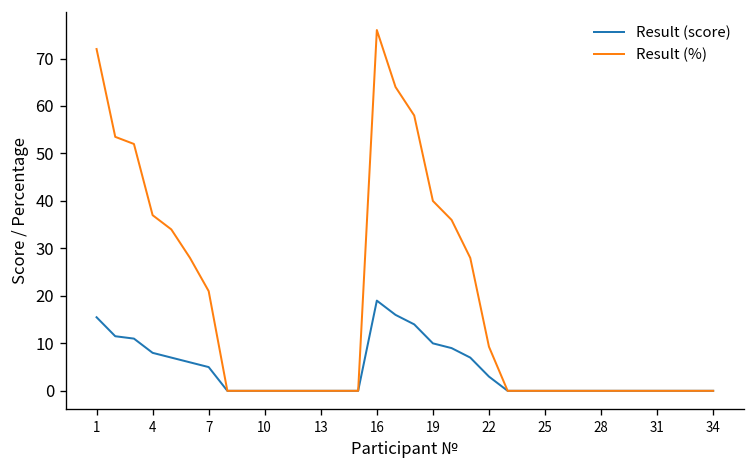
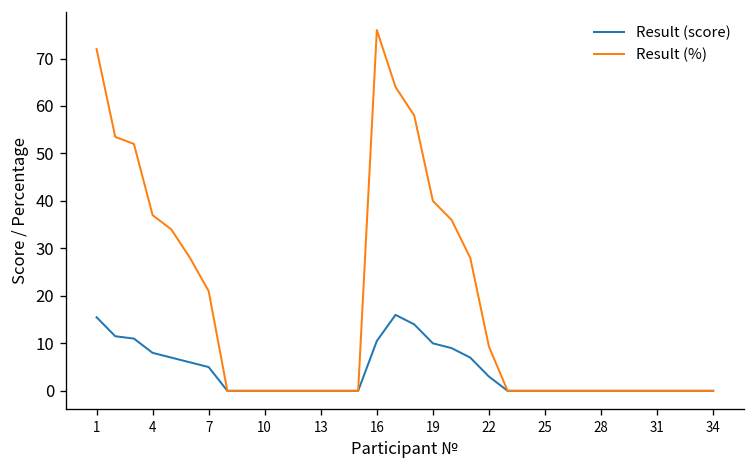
  {
    "Result (score)": {
      "1": 16,
      "4": 8,
      "7": 5,
-     "16": 19,
+     "16": 11,
      "19": 10,
      "22": 3
    },
    "Result (%)": {
      "1": 72,
      "4": 37,
      "7": 21,
      "16": 76,
      "19": 40,
      "22": 9
    }
  }
